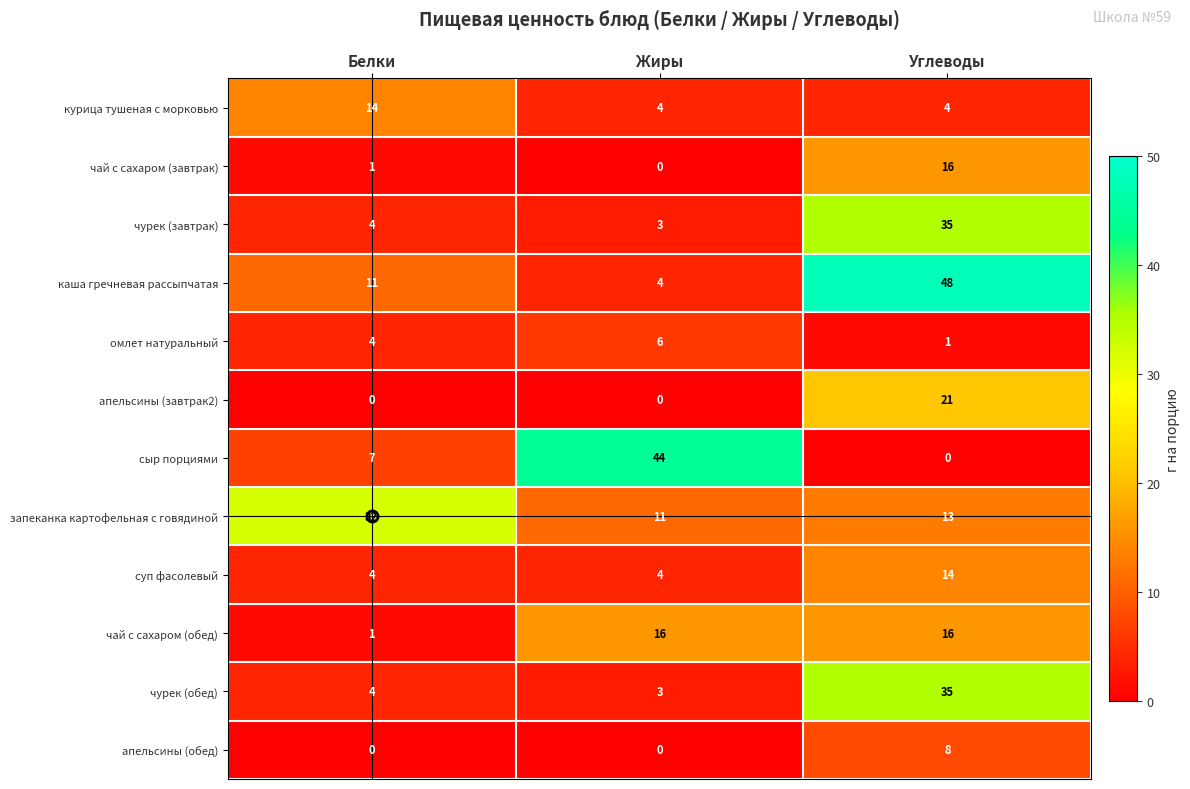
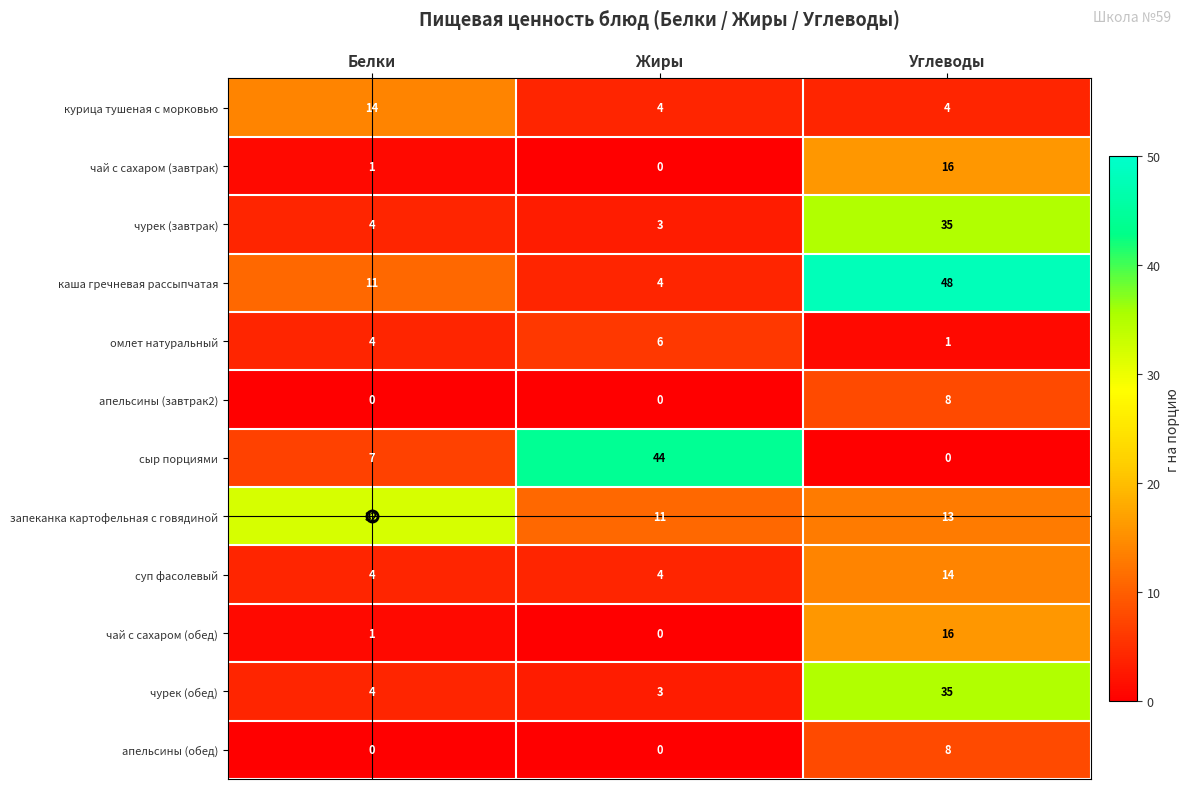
  {
    "курица тушеная с морковью": {
      "Белки": 14,
      "Жиры": 4,
      "Углеводы": 4
    },
    "чай с сахаром (завтрак)": {
      "Белки": 1,
      "Жиры": 0,
      "Углеводы": 16
    },
    "чурек (завтрак)": {
      "Белки": 4,
      "Жиры": 3,
      "Углеводы": 35
    },
    "каша гречневая рассыпчатая": {
      "Белки": 11,
      "Жиры": 4,
      "Углеводы": 48
    },
    "омлет натуральный": {
      "Белки": 4,
      "Жиры": 6,
      "Углеводы": 1
    },
    "апельсины (завтрак2)": {
      "Белки": 0,
      "Жиры": 0,
-     "Углеводы": 21
+     "Углеводы": 8
    },
    "сыр порциями": {
      "Белки": 7,
      "Жиры": 44,
      "Углеводы": 0
    },
    "запеканка картофельная с говядиной": {
      "Жиры": 11,
      "Углеводы": 13
    },
    "суп фасолевый": {
      "Белки": 4,
      "Жиры": 4,
      "Углеводы": 14
    },
    "чай с сахаром (обед)": {
      "Белки": 1,
-     "Жиры": 16,
+     "Жиры": 0,
      "Углеводы": 16
    },
    "чурек (обед)": {
      "Белки": 4,
      "Жиры": 3,
      "Углеводы": 35
    },
    "апельсины (обед)": {
      "Белки": 0,
      "Жиры": 0,
      "Углеводы": 8
    }
  }
